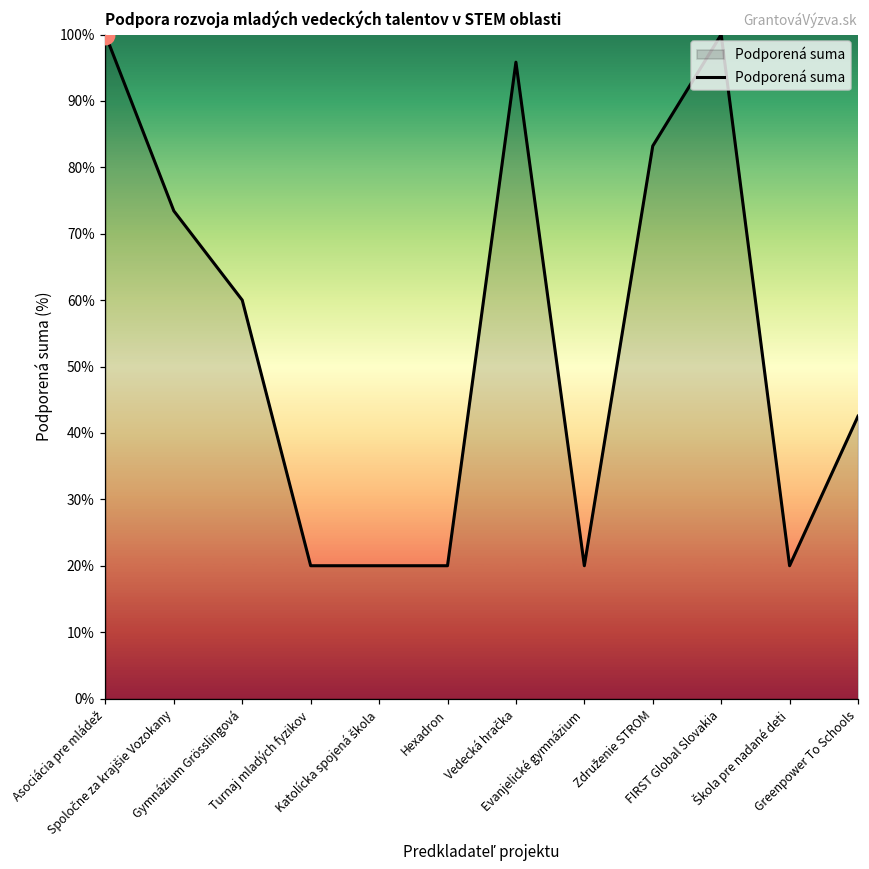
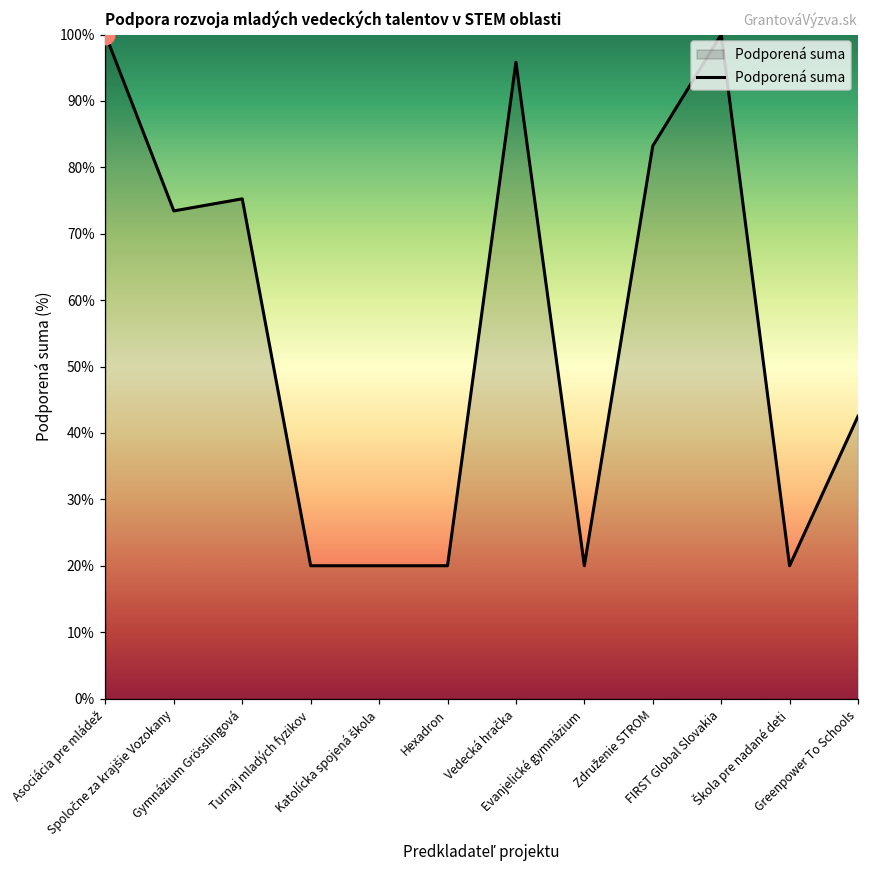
  {
    "Podporená suma": {
      "Spoločne za krajšie Vozokany": "73%",
-     "Gymnázium Grösslingová": "60%",
+     "Gymnázium Grösslingová": "75%",
      "Turnaj mladých fyzikov": "20%",
      "Katolícka spojená škola": "20%",
      "Hexadron": "20%",
      "Vedecká hračka": "96%",
      "Evanjelické gymnázium": "20%",
      "Združenie STROM": "83%",
      "FIRST Global Slovakia": "100%",
      "Škola pre nadané deti": "20%",
      "Greenpower To Schools": "43%"
    }
  }
